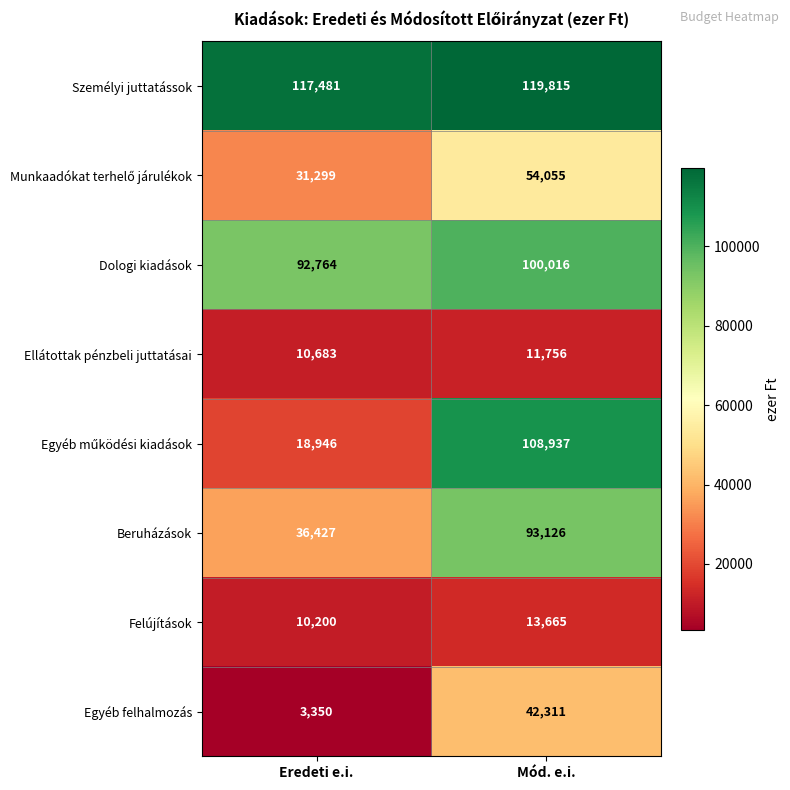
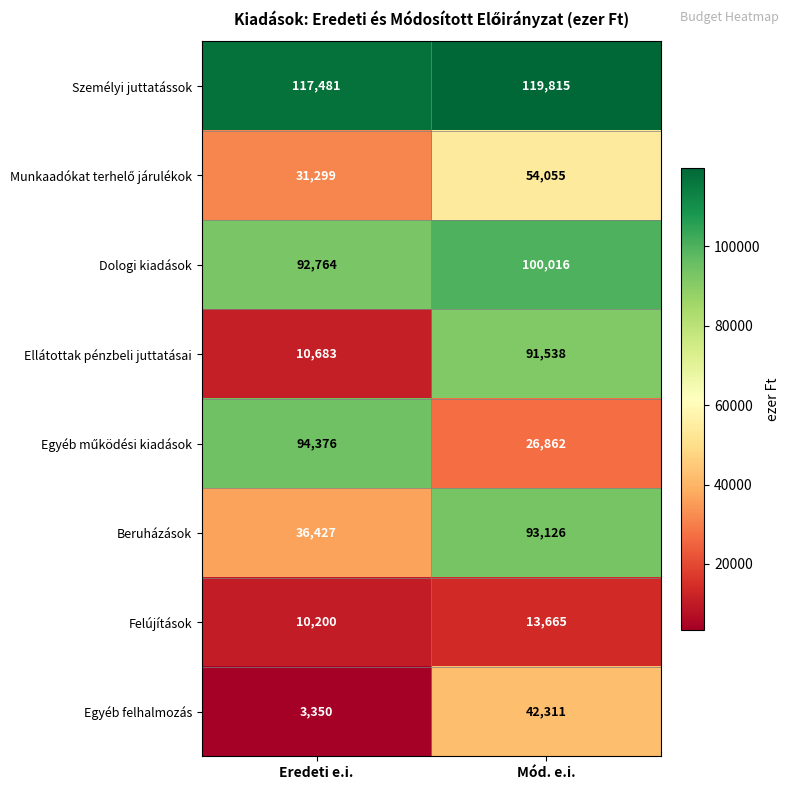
  {
    "Személyi juttatássok": {
      "Eredeti e.i.": "117,481",
      "Mód. e.i.": "119,815"
    },
    "Munkaadókat terhelő járulékok": {
      "Eredeti e.i.": "31,299",
      "Mód. e.i.": "54,055"
    },
    "Dologi kiadások": {
      "Eredeti e.i.": "92,764",
      "Mód. e.i.": "100,016"
    },
    "Ellátottak pénzbeli juttatásai": {
      "Eredeti e.i.": "10,683",
-     "Mód. e.i.": "11,756"
+     "Mód. e.i.": "91,538"
    },
    "Egyéb működési kiadások": {
-     "Eredeti e.i.": "18,946",
-     "Mód. e.i.": "108,937"
+     "Eredeti e.i.": "94,376",
+     "Mód. e.i.": "26,862"
    },
    "Beruházások": {
      "Eredeti e.i.": "36,427",
      "Mód. e.i.": "93,126"
    },
    "Felújítások": {
      "Eredeti e.i.": "10,200",
      "Mód. e.i.": "13,665"
    },
    "Egyéb felhalmozás": {
      "Eredeti e.i.": "3,350",
      "Mód. e.i.": "42,311"
    }
  }
